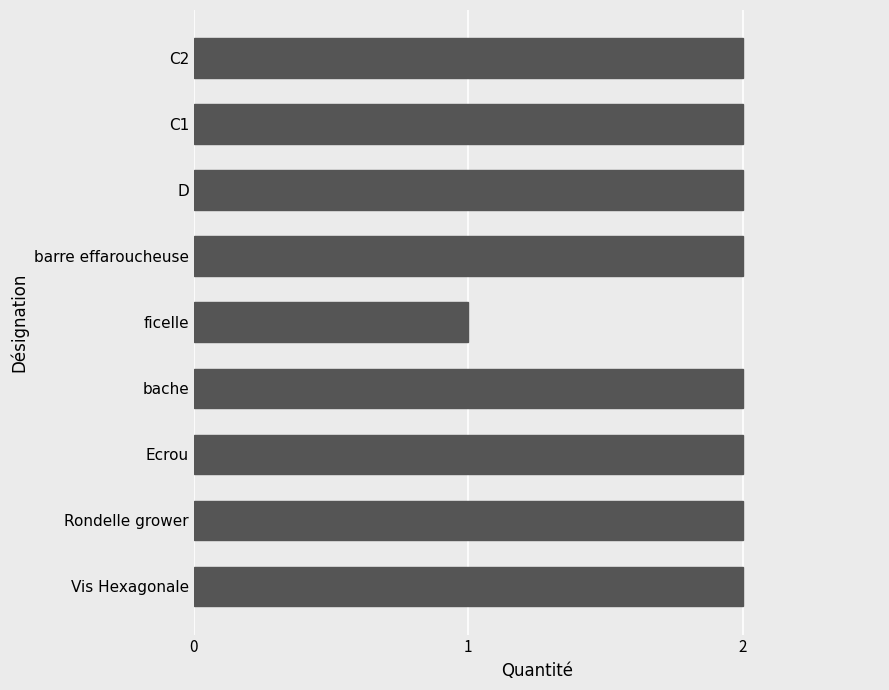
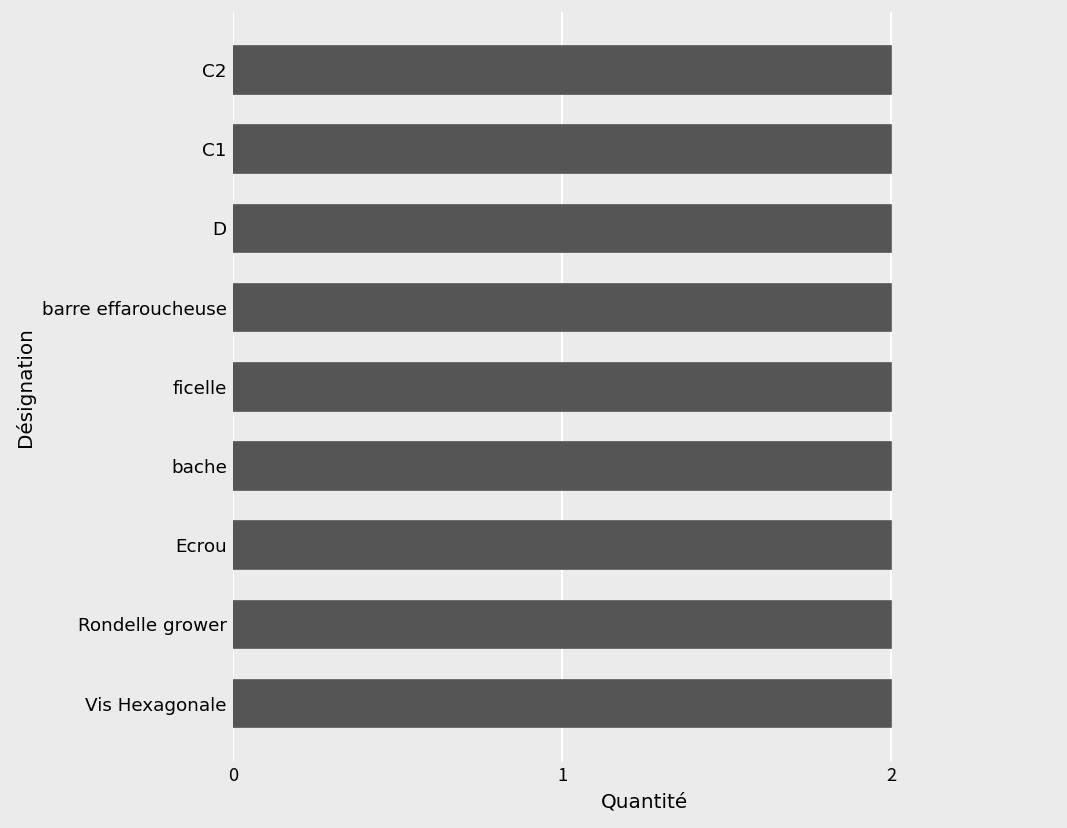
  {
    "C2": 2,
    "C1": 2,
    "D": 2,
    "barre effaroucheuse": 2,
-   "ficelle": 1,
+   "ficelle": 2,
    "bache": 2,
    "Ecrou": 2,
    "Rondelle grower": 2,
    "Vis Hexagonale": 2
  }
